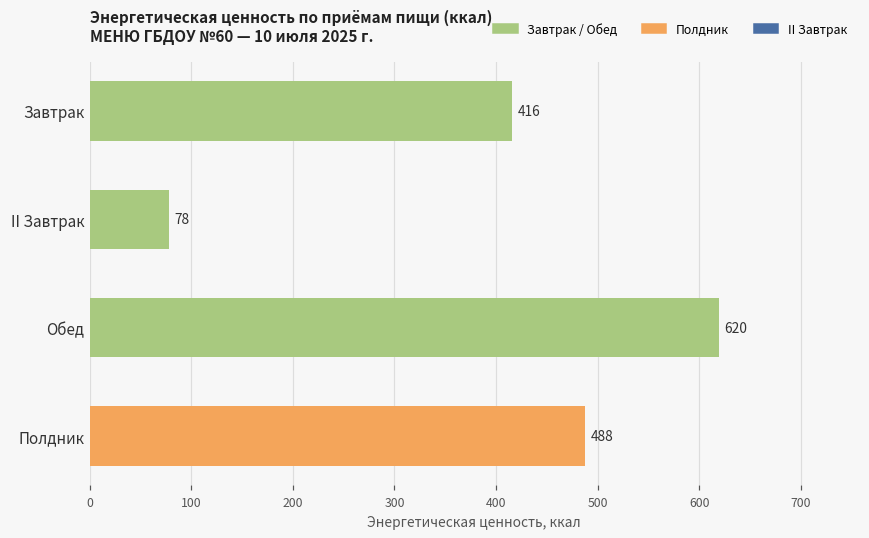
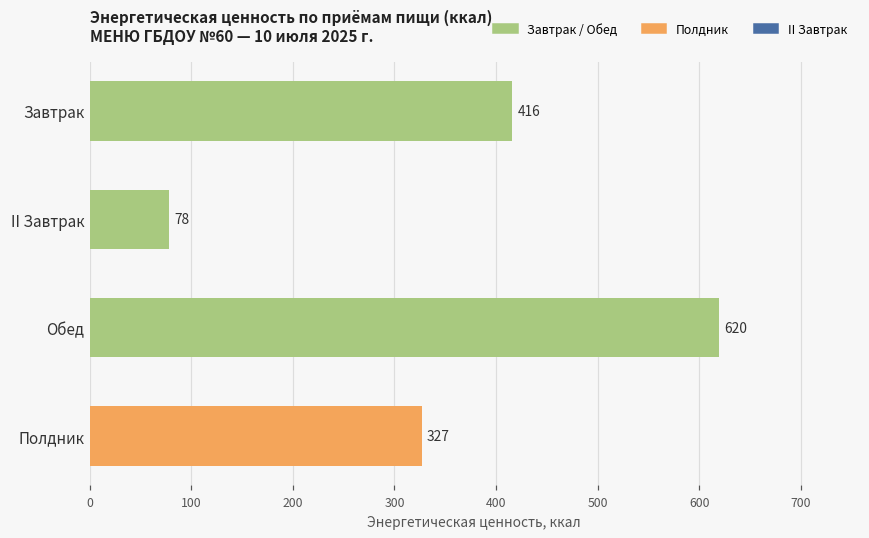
  {
    "Завтрак": 416,
    "II Завтрак": 78,
    "Обед": 620,
-   "Полдник": 488
+   "Полдник": 327
  }
